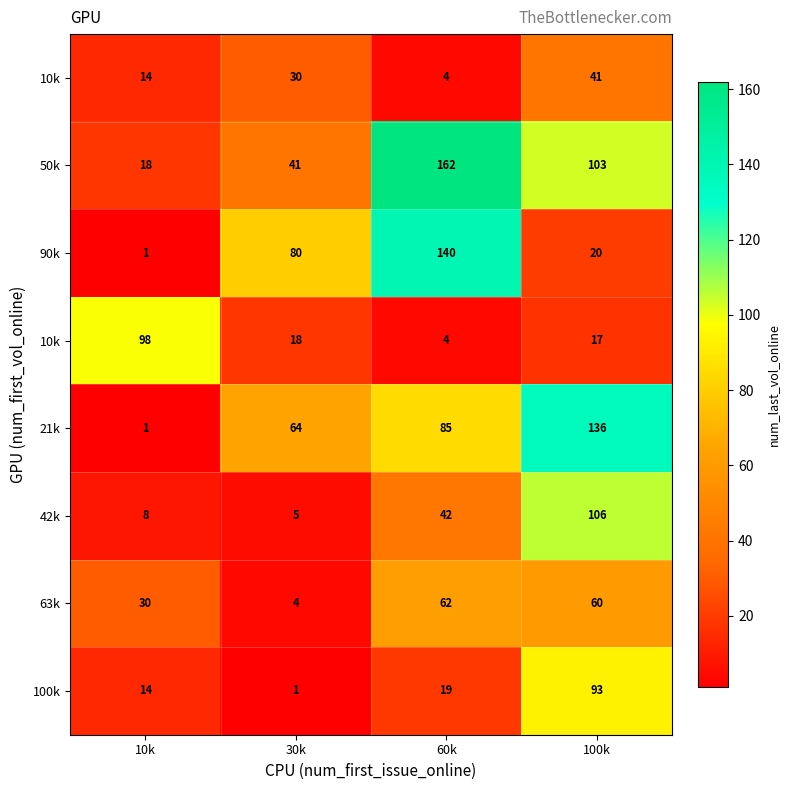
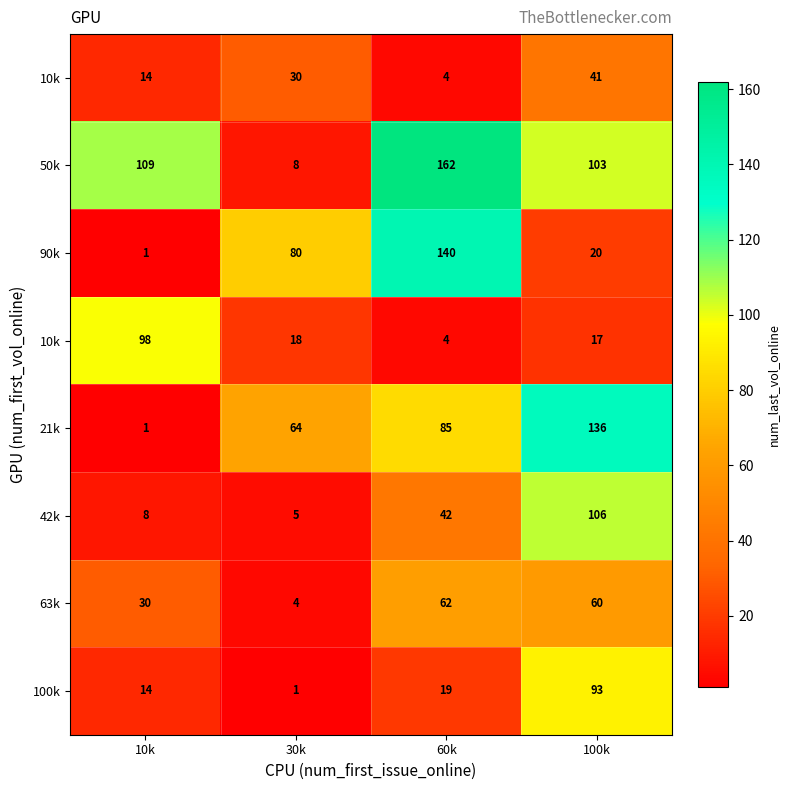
  {
    "50k": {
-     "10k": 18,
-     "30k": 41,
+     "10k": 109,
+     "30k": 8,
      "60k": 162,
      "100k": 103
    },
    "90k": {
      "10k": 1,
      "30k": 80,
      "60k": 140,
      "100k": 20
    },
    "21k": {
      "10k": 1,
      "30k": 64,
      "60k": 85,
      "100k": 136
    },
    "42k": {
      "10k": 8,
      "30k": 5,
      "60k": 42,
      "100k": 106
    },
    "63k": {
      "10k": 30,
      "30k": 4,
      "60k": 62,
      "100k": 60
    },
    "100k": {
      "10k": 14,
      "30k": 1,
      "60k": 19,
      "100k": 93
    }
  }
